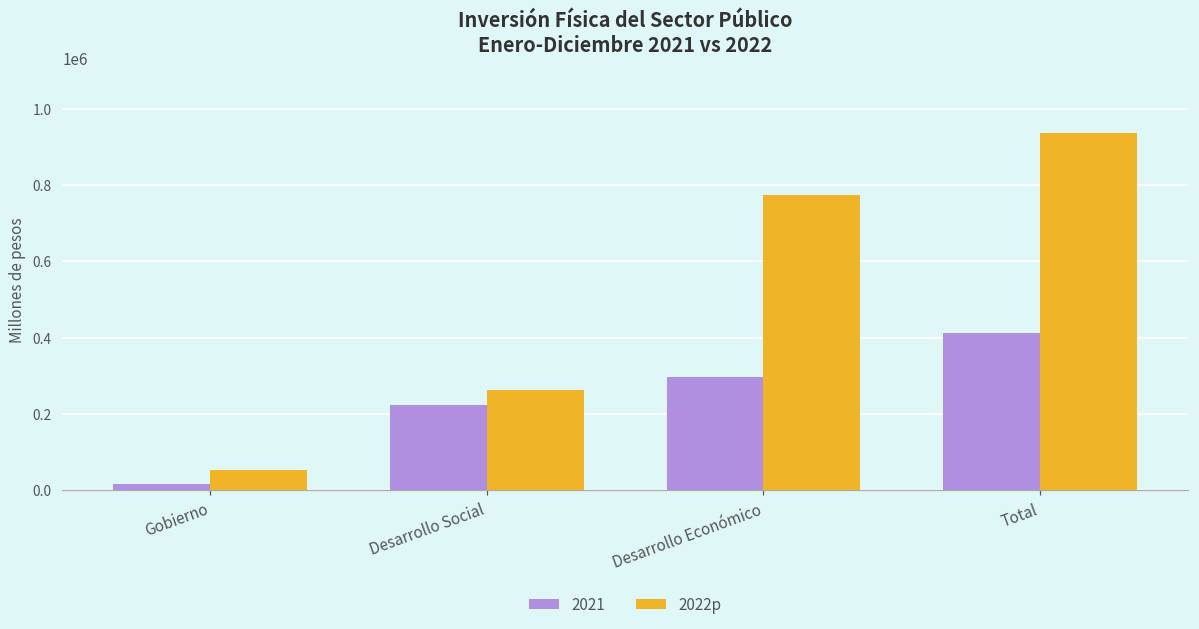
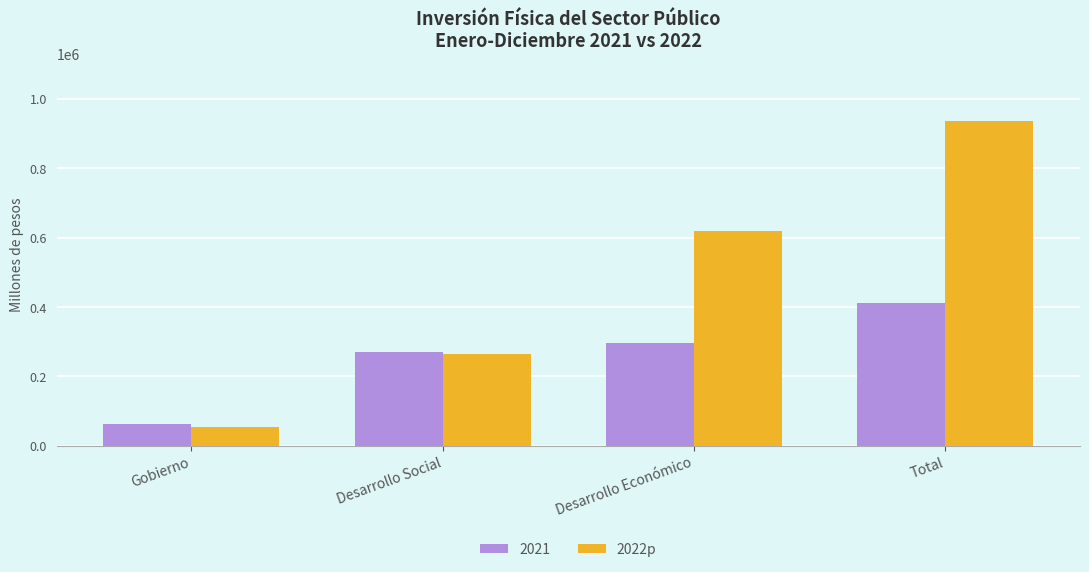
  {
    "2021": {
-     "Gobierno": 20000,
-     "Desarrollo Social": 220000,
+     "Gobierno": 60000,
+     "Desarrollo Social": 270000,
      "Desarrollo Económico": 300000,
      "Total": 410000
    },
    "2022p": {
      "Gobierno": 50000,
      "Desarrollo Social": 260000,
-     "Desarrollo Económico": 770000,
+     "Desarrollo Económico": 620000,
      "Total": 930000
    }
  }
